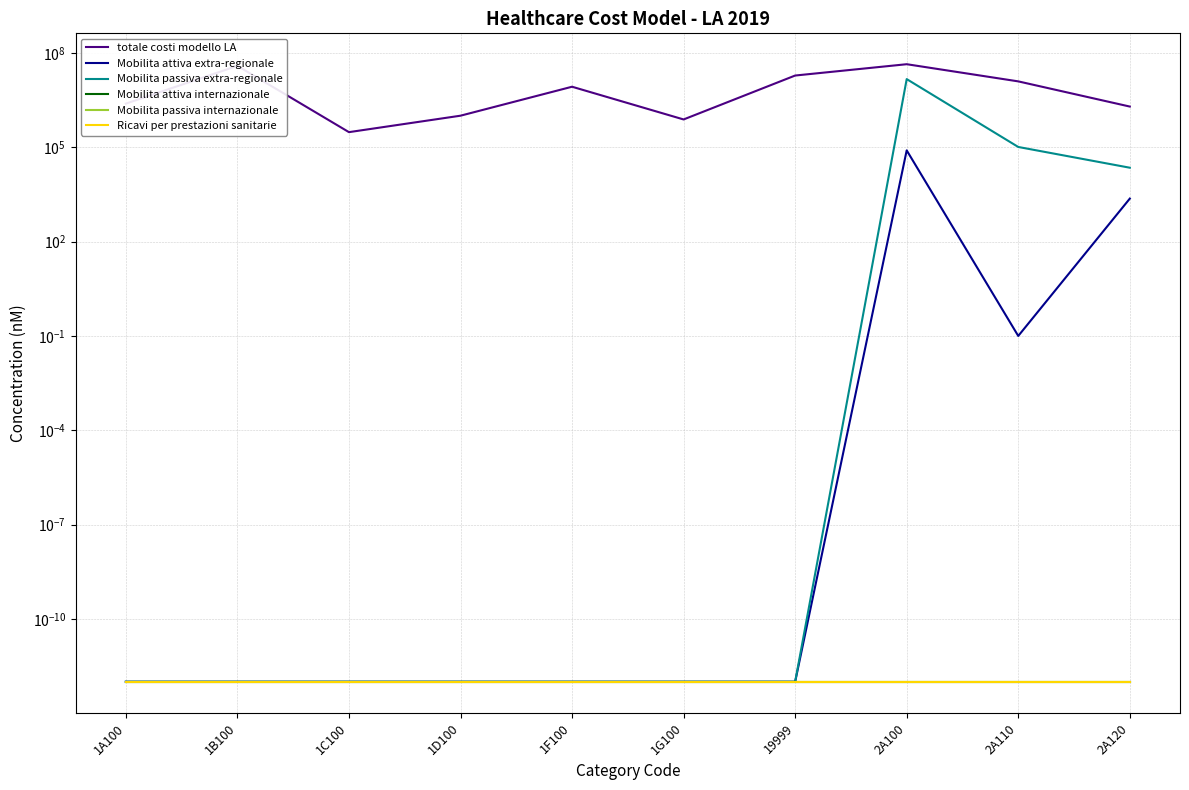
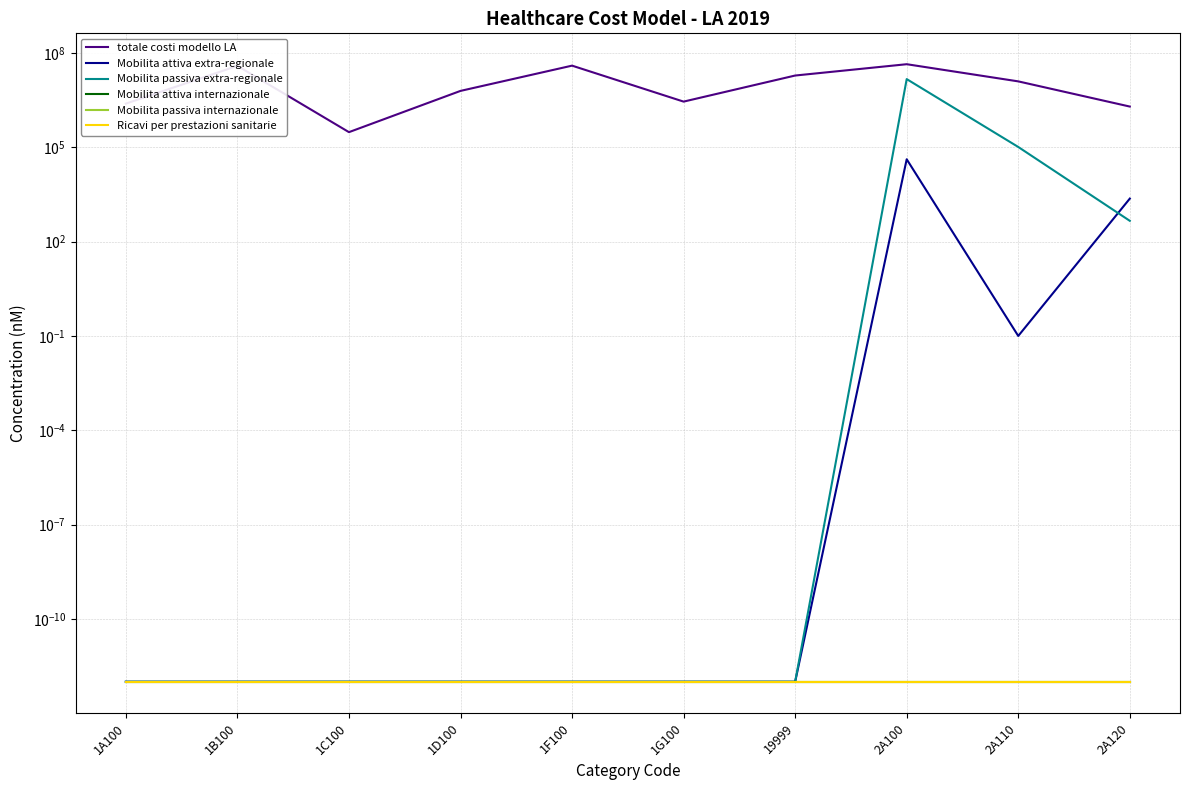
  {
    "totale costi modello LA": {
      "1C100": 300000,
-     "1D100": 1000000,
-     "1F100": 8000000,
-     "1G100": 800000,
+     "1D100": 6000000,
+     "1F100": 40000000,
+     "1G100": 3000000,
      "19999": 20000000,
      "2A100": 40000000,
      "2A110": 13000000,
      "2A120": 2000000
    },
    "Mobilita attiva extra-regionale": {
-     "2A100": 80000,
+     "2A100": 40000,
      "2A110": 0.10,
      "2A120": 2000
    },
    "Mobilita passiva extra-regionale": {
      "2A100": 10000000,
      "2A110": 100000,
-     "2A120": 20000
+     "2A120": 500
    },
    "Ricavi per prestazioni sanitarie": {
      "2A100": 0.000000000001,
      "2A110": 0.000000000001,
      "2A120": 0.000000000001
    }
  }
